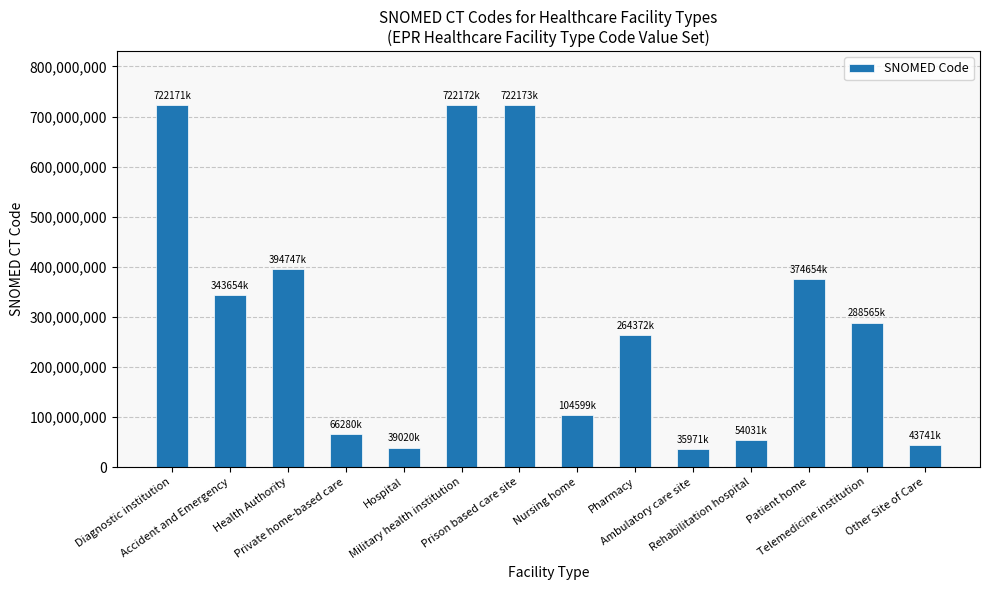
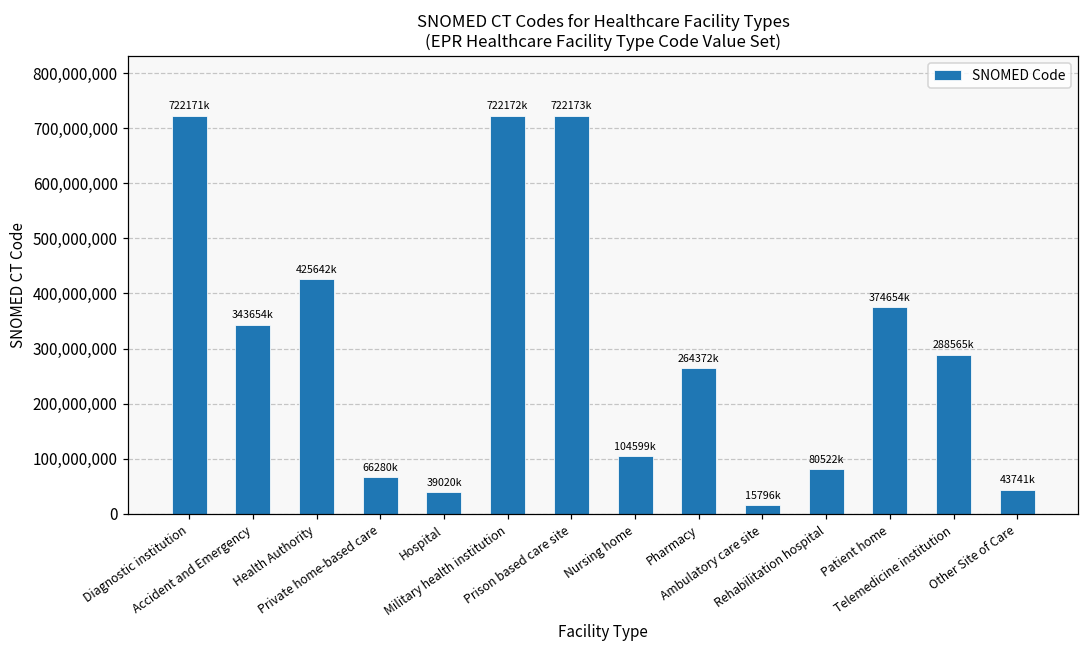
  {
    "Diagnostic institution": "722171k",
-   "Health Authority": "394747k",
+   "Health Authority": "425642k",
    "Private home-based care": "66280k",
    "Military health institution": "722172k",
    "Prison based care site": "722173k",
    "Pharmacy": "264372k",
-   "Ambulatory care site": "35971k",
-   "Rehabilitation hospital": "54031k",
+   "Ambulatory care site": "15796k",
+   "Rehabilitation hospital": "80522k",
    "Patient home": "374654k",
    "Telemedicine institution": "288565k",
    "Other Site of Care": "43741k"
  }
